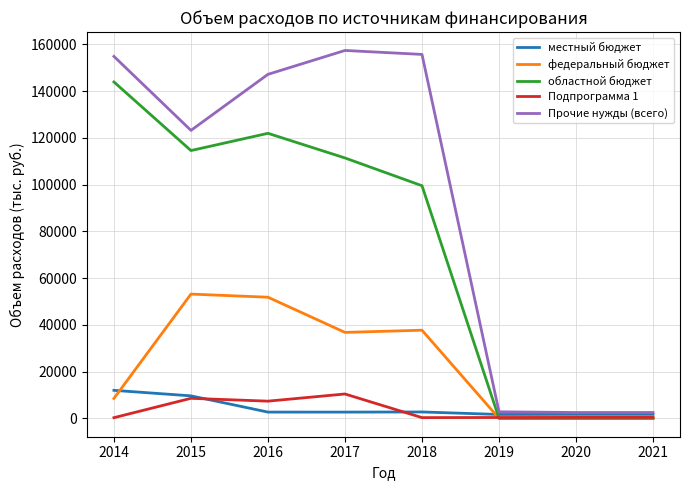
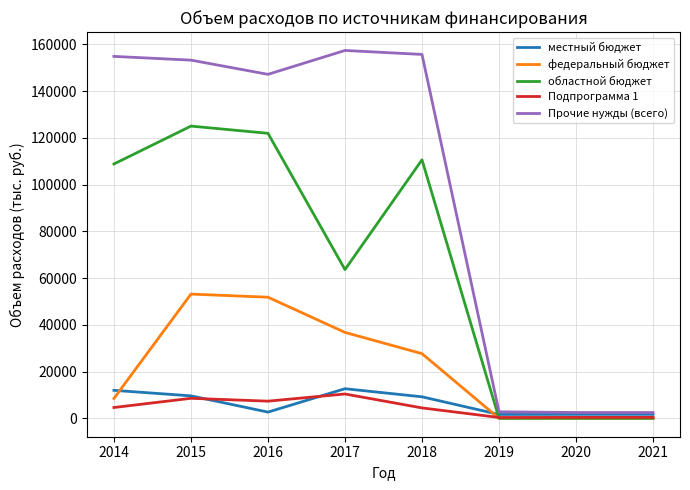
  {
    "местный бюджет": {
      "2014": 12000,
      "2016": 3000,
-     "2017": 3000,
-     "2018": 3000,
+     "2017": 13000,
+     "2018": 9000,
      "2019": 2000
    },
    "федеральный бюджет": {
      "2014": 9000,
      "2015": 53000,
      "2016": 52000,
      "2017": 37000,
-     "2018": 38000
+     "2018": 28000
    },
    "областной бюджет": {
-     "2014": 144000,
-     "2015": 115000,
+     "2014": 109000,
+     "2015": 125000,
      "2016": 122000,
-     "2017": 111000,
-     "2018": 100000
+     "2017": 64000,
+     "2018": 111000
    },
    "Подпрограмма 1": {
-     "2014": 0,
+     "2014": 5000,
      "2016": 7000,
      "2017": 10000,
-     "2018": 0
+     "2018": 4000
    },
    "Прочие нужды (всего)": {
      "2014": 155000,
-     "2015": 123000,
+     "2015": 153000,
      "2016": 147000,
      "2017": 157000,
      "2018": 156000,
      "2019": 3000
    }
  }
